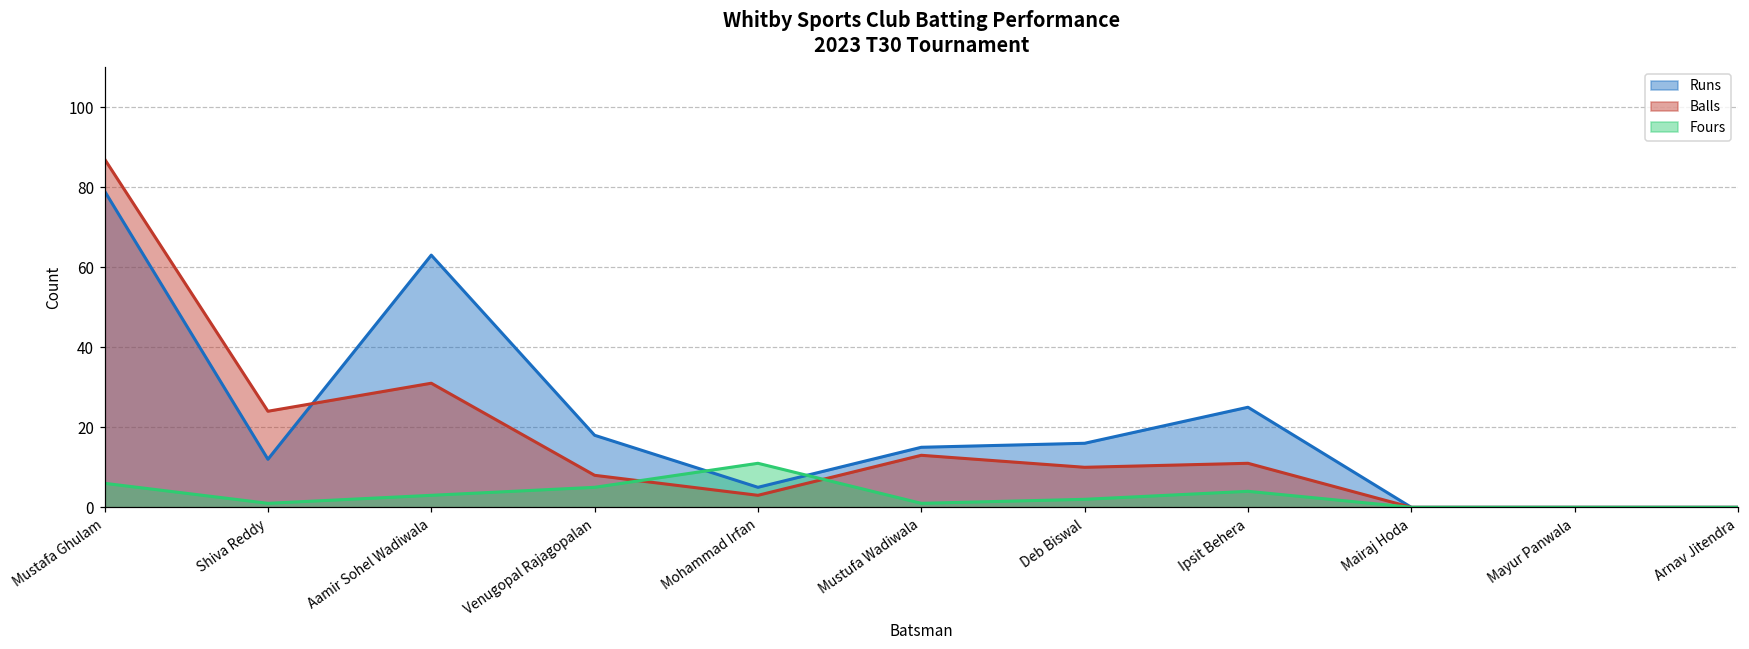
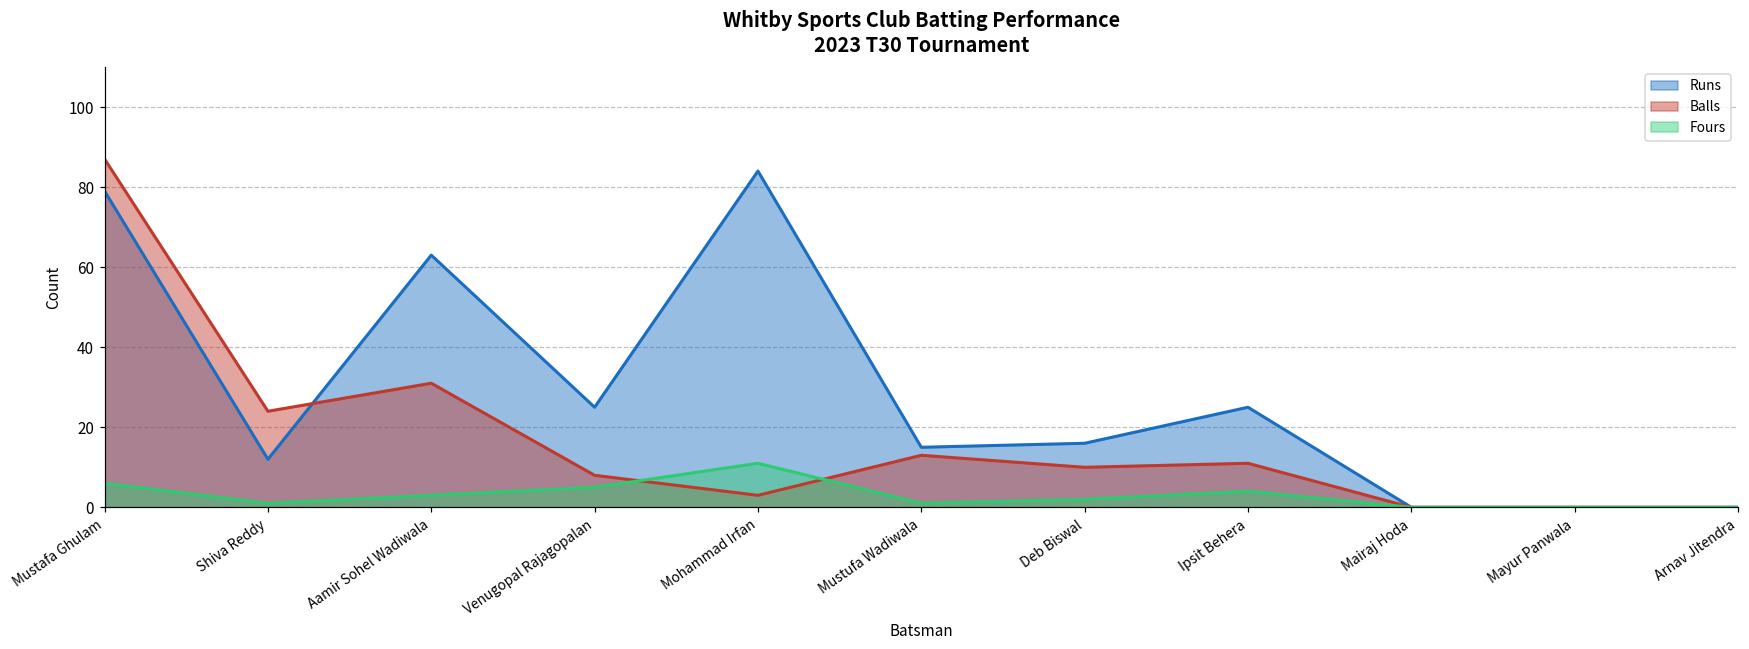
  {
    "Runs": {
      "Mustafa Ghulam": 79,
      "Shiva Reddy": 12,
      "Aamir Sohel Wadiwala": 63,
-     "Venugopal Rajagopalan": 18,
-     "Mohammad Irfan": 5,
+     "Venugopal Rajagopalan": 25,
+     "Mohammad Irfan": 84,
      "Mustufa Wadiwala": 15,
      "Deb Biswal": 16,
      "Ipsit Behera": 25
    },
    "Balls": {
      "Mustafa Ghulam": 87,
      "Shiva Reddy": 24,
      "Aamir Sohel Wadiwala": 31,
      "Venugopal Rajagopalan": 8,
      "Mohammad Irfan": 3,
      "Mustufa Wadiwala": 13,
      "Deb Biswal": 10,
      "Ipsit Behera": 11
    },
    "Fours": {
      "Mustafa Ghulam": 6,
      "Shiva Reddy": 1,
      "Aamir Sohel Wadiwala": 3,
      "Venugopal Rajagopalan": 5,
      "Mohammad Irfan": 11,
      "Mustufa Wadiwala": 1,
      "Deb Biswal": 2,
      "Ipsit Behera": 4
    }
  }
